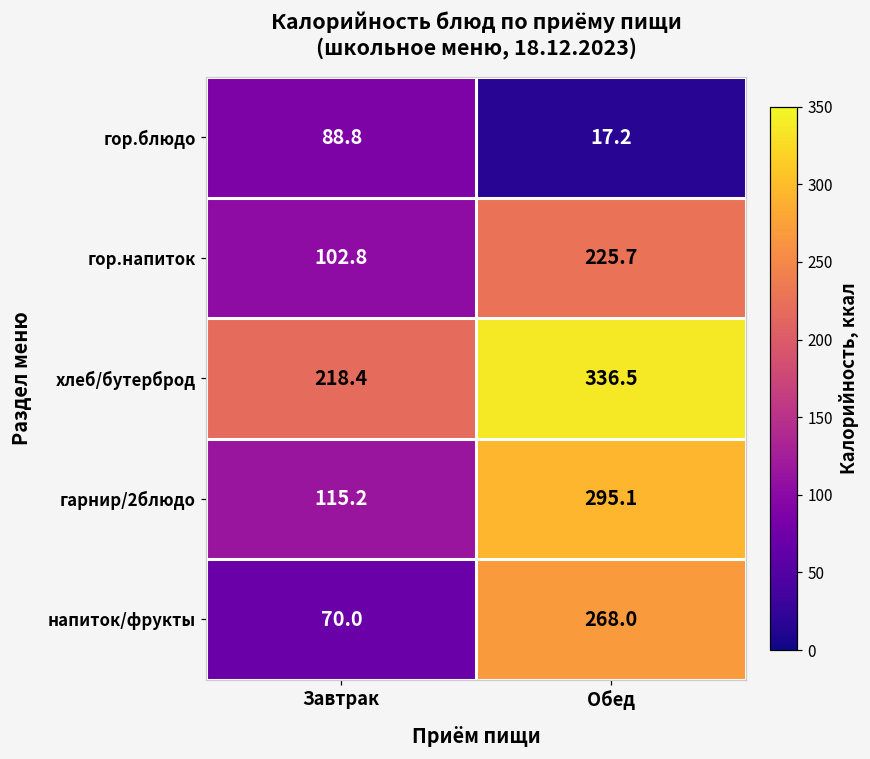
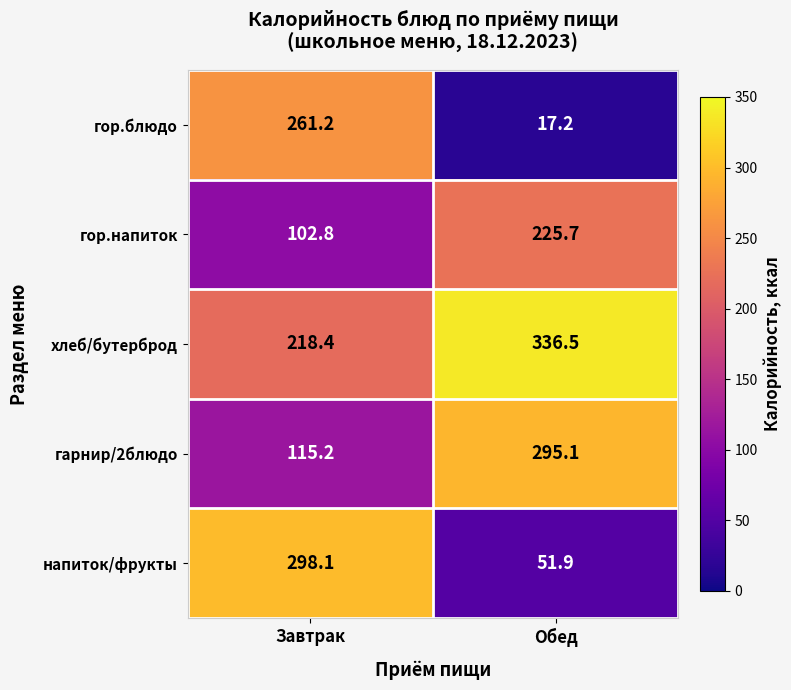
  {
    "гор.блюдо": {
-     "Завтрак": 88.8,
+     "Завтрак": 261.2,
      "Обед": 17.2
    },
    "гор.напиток": {
      "Завтрак": 102.8,
      "Обед": 225.7
    },
    "хлеб/бутерброд": {
      "Завтрак": 218.4,
      "Обед": 336.5
    },
    "гарнир/2блюдо": {
      "Завтрак": 115.2,
      "Обед": 295.1
    },
    "напиток/фрукты": {
-     "Завтрак": 70.0,
-     "Обед": 268.0
+     "Завтрак": 298.1,
+     "Обед": 51.9
    }
  }
